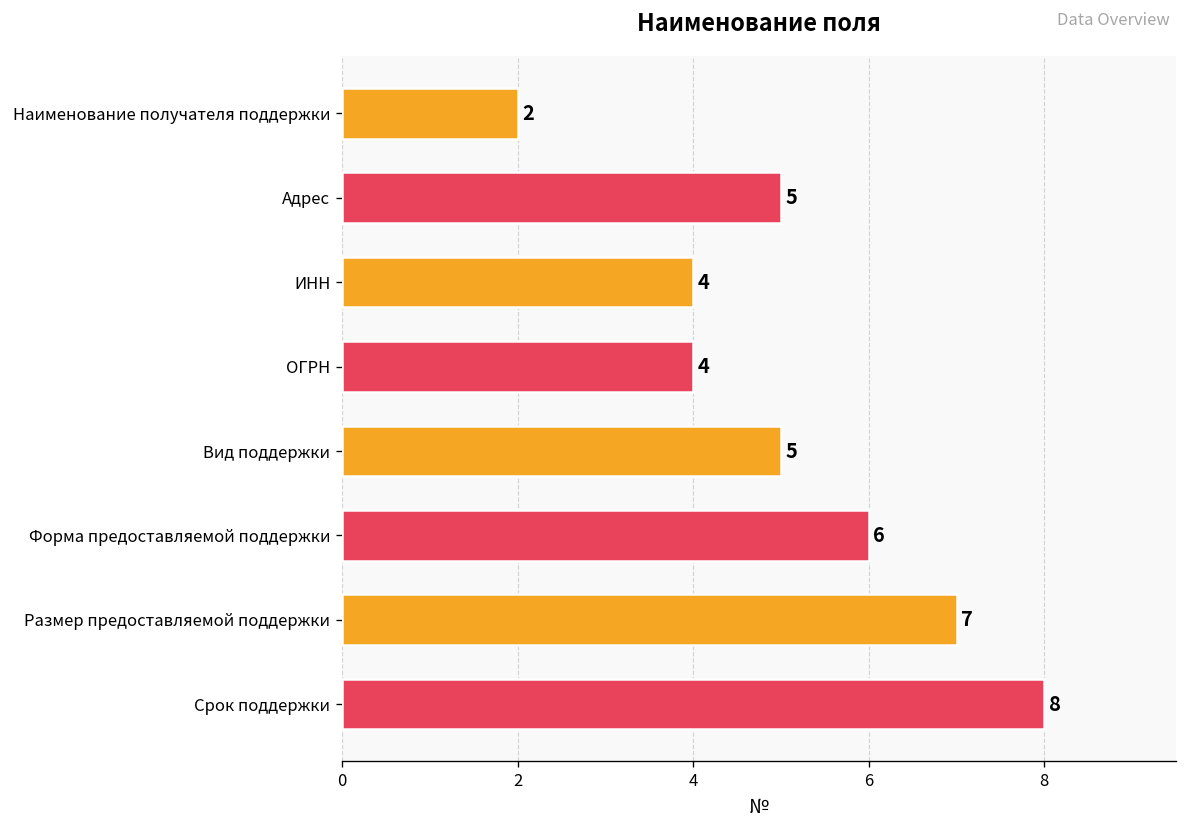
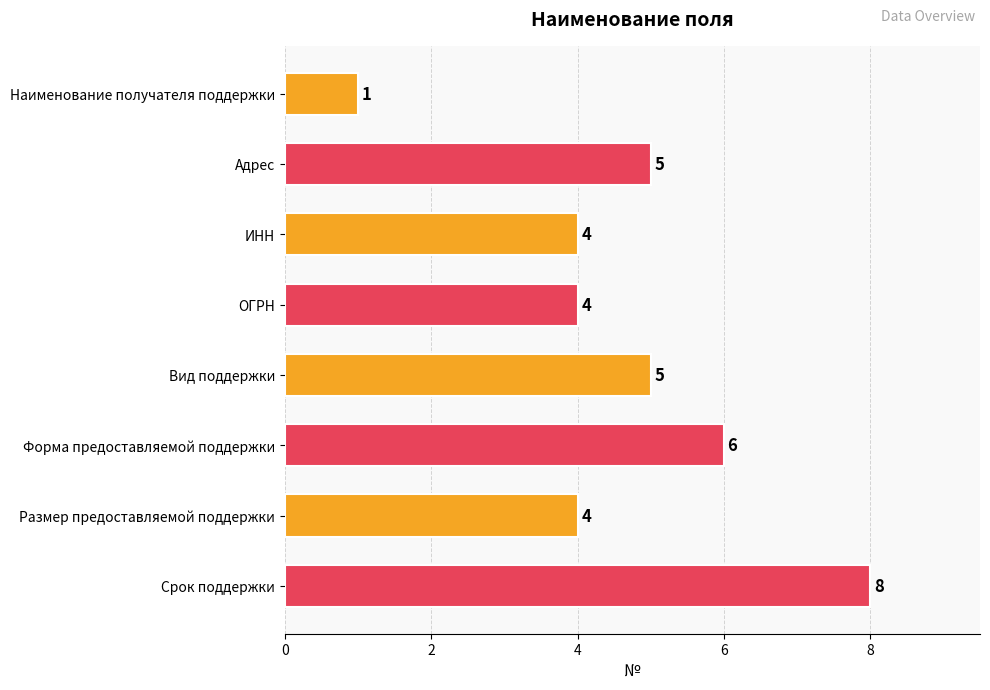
  {
-   "Наименование получателя поддержки": 2,
+   "Наименование получателя поддержки": 1,
    "Адрес": 5,
    "ИНН": 4,
    "ОГРН": 4,
    "Вид поддержки": 5,
    "Форма предоставляемой поддержки": 6,
-   "Размер предоставляемой поддержки": 7,
+   "Размер предоставляемой поддержки": 4,
    "Срок поддержки": 8
  }
